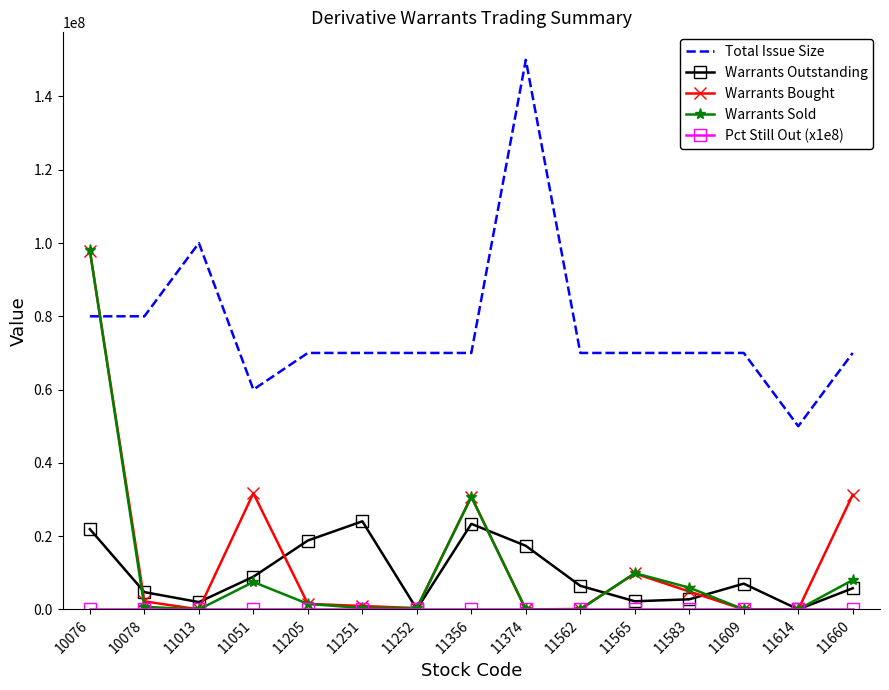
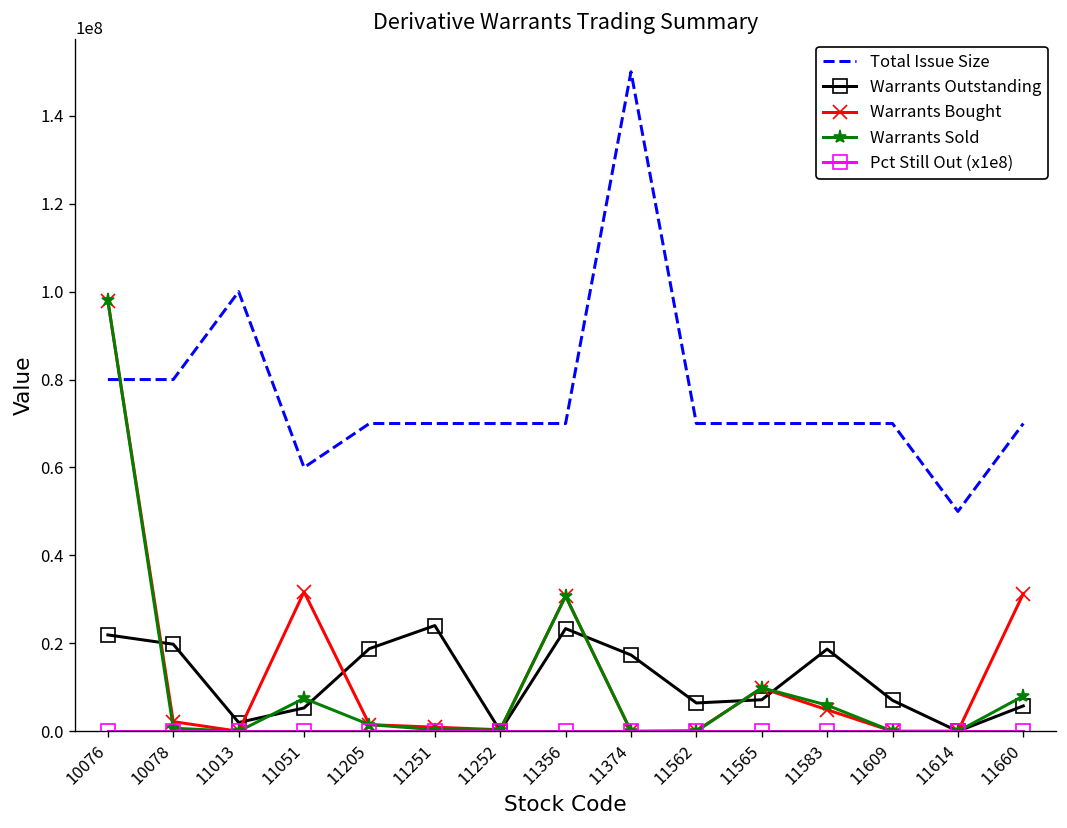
  {
    "Total Issue Size": {
      "10076": 80000000,
      "10078": 80000000,
      "11013": 100000000,
      "11051": 60000000,
      "11205": 70000000,
      "11251": 70000000,
      "11252": 70000000,
      "11356": 70000000,
      "11374": 150000000,
      "11562": 70000000,
      "11565": 70000000,
      "11583": 70000000,
      "11609": 70000000,
      "11614": 50000000,
      "11660": 70000000
    },
    "Warrants Outstanding": {
      "10076": 22000000,
-     "10078": 5000000,
+     "10078": 20000000,
      "11013": 2000000,
-     "11051": 9000000,
+     "11051": 5000000,
      "11205": 19000000,
      "11251": 24000000,
      "11356": 23000000,
      "11374": 17000000,
      "11562": 6000000,
-     "11565": 2000000,
-     "11583": 3000000,
+     "11565": 7000000,
+     "11583": 19000000,
      "11609": 7000000,
      "11660": 6000000
    },
    "Warrants Bought": {
      "10078": 2000000,
      "11051": 32000000,
      "11583": 5000000,
      "11660": 31000000
    },
    "Warrants Sold": {
      "10078": 1000000,
      "11051": 7000000,
      "11583": 6000000,
      "11660": 8000000
    },
    "Pct Still Out (x1e8)": {
      "10076": 0,
      "10078": 0,
      "11051": 0,
      "11205": 0,
      "11356": 0,
      "11565": 0,
      "11583": 0,
      "11660": 0
    }
  }
